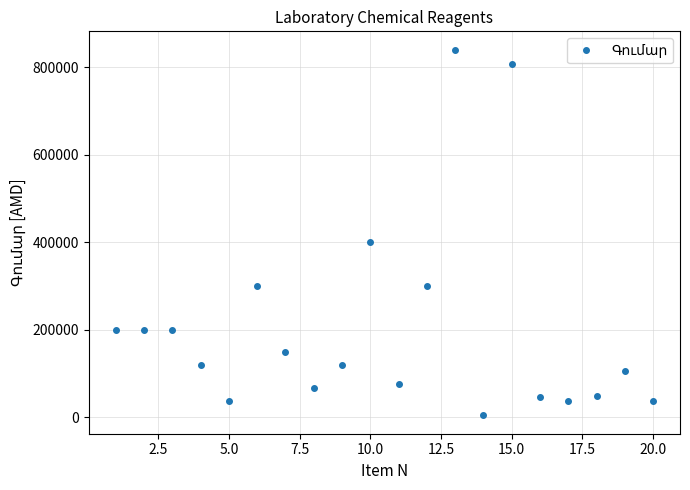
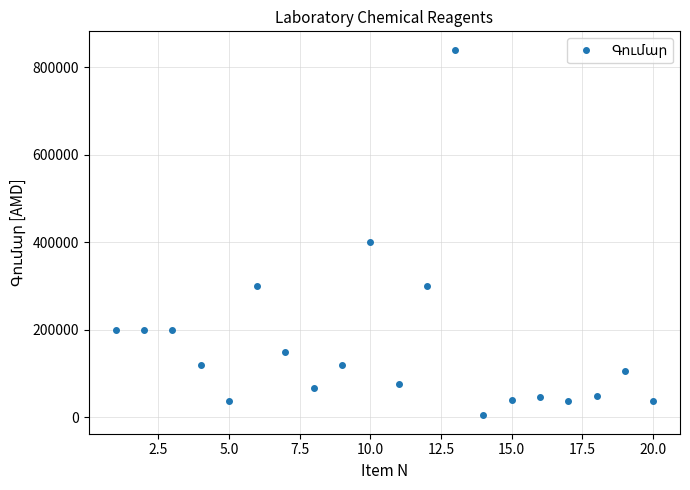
  {
    "5.0": 40000,
    "10.0": 400000,
-   "15.0": 810000,
+   "15.0": 40000,
    "20.0": 40000
  }
